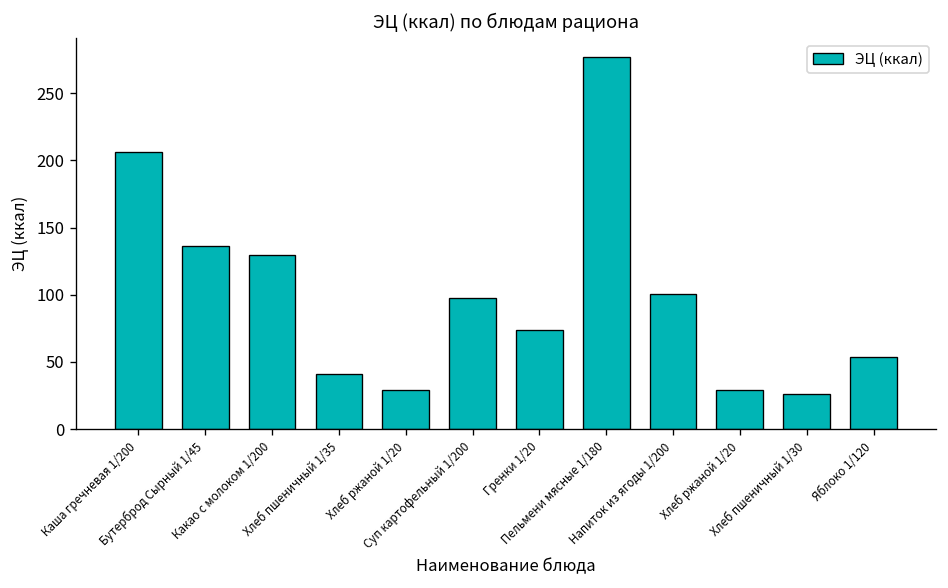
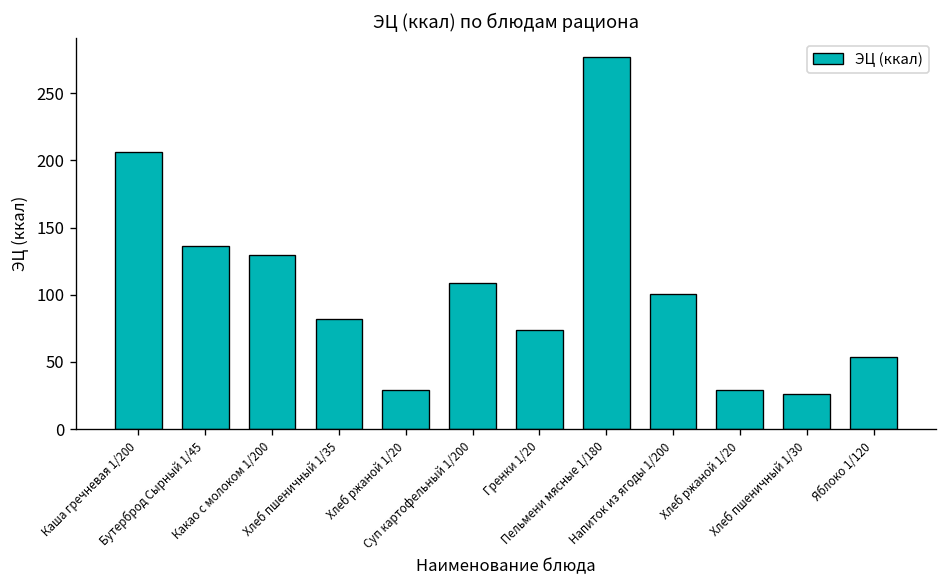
  {
    "Каша гречневая 1/200": 206,
    "Бутерброд Сырный 1/45": 136,
    "Какао с молоком 1/200": 129,
-   "Хлеб пшеничный 1/35": 41,
-   "Суп картофельный 1/200": 97,
+   "Хлеб пшеничный 1/35": 82,
+   "Суп картофельный 1/200": 108,
    "Гренки 1/20": 74,
    "Пельмени мясные 1/180": 277,
    "Напиток из ягоды 1/200": 101,
    "Хлеб пшеничный 1/30": 26,
    "Яблоко 1/120": 53
  }
